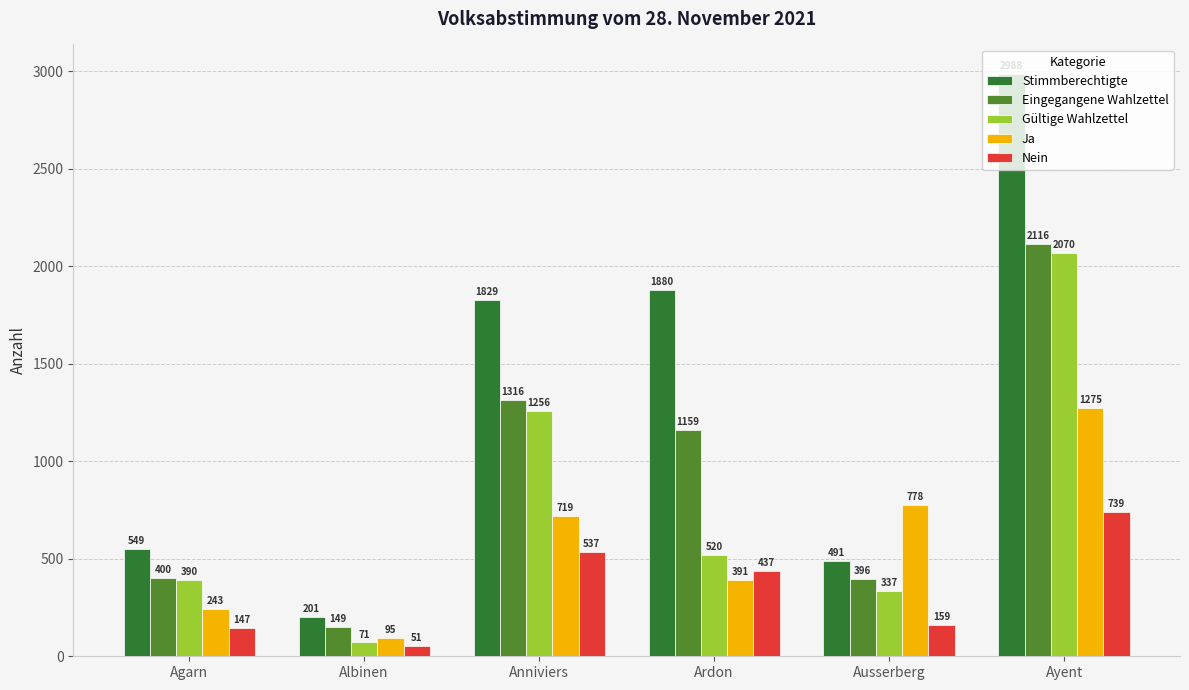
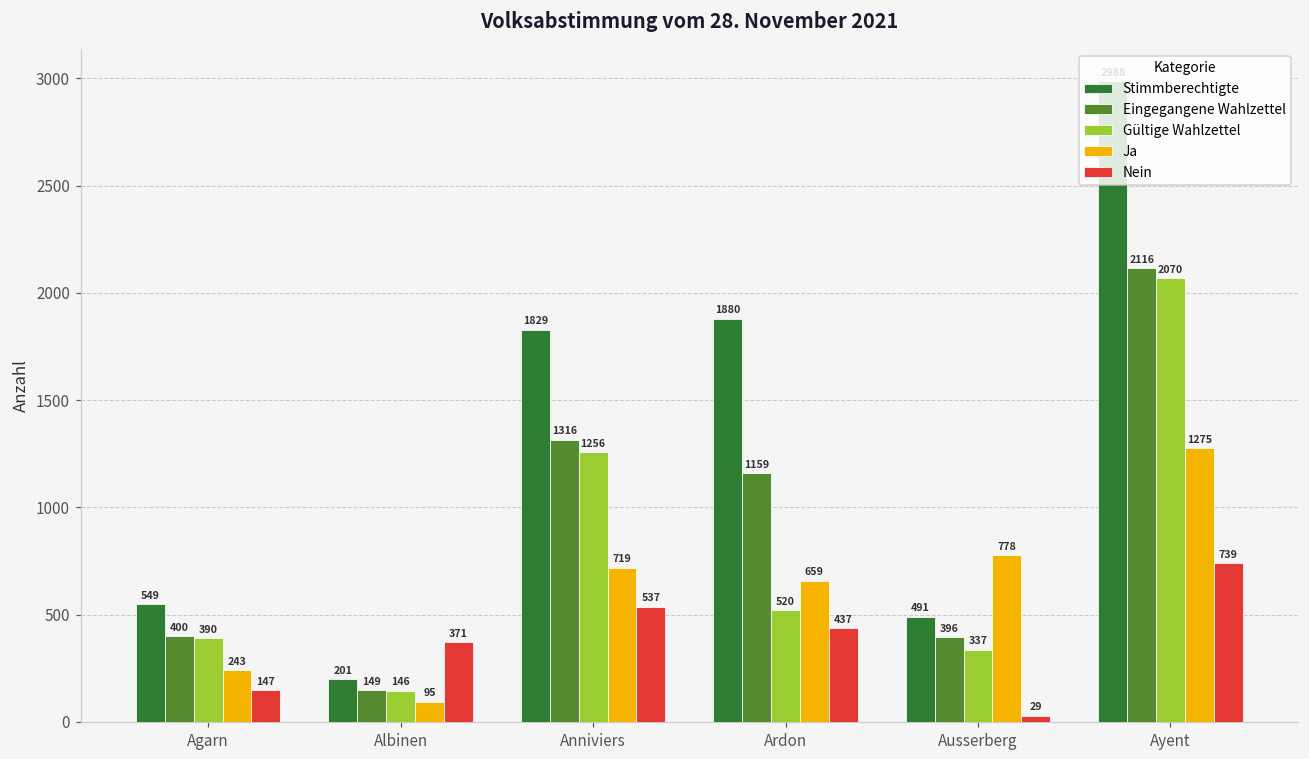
  {
    "Gültige Wahlzettel": {
      "Agarn": 390,
-     "Albinen": 71,
+     "Albinen": 146,
      "Anniviers": 1256,
      "Ardon": 520,
      "Ausserberg": 337,
      "Ayent": 2070
    },
    "Ja": {
      "Agarn": 243,
      "Albinen": 95,
      "Anniviers": 719,
-     "Ardon": 391,
+     "Ardon": 659,
      "Ausserberg": 778,
      "Ayent": 1275
    },
    "Nein": {
      "Agarn": 147,
-     "Albinen": 51,
+     "Albinen": 371,
      "Anniviers": 537,
      "Ardon": 437,
-     "Ausserberg": 159,
+     "Ausserberg": 29,
      "Ayent": 739
    }
  }
